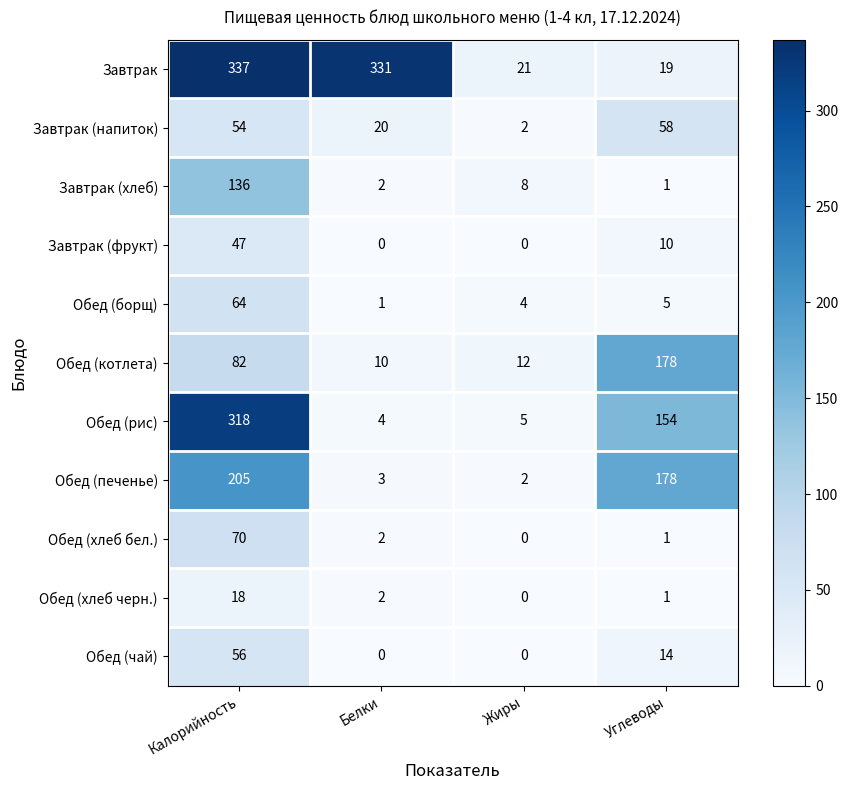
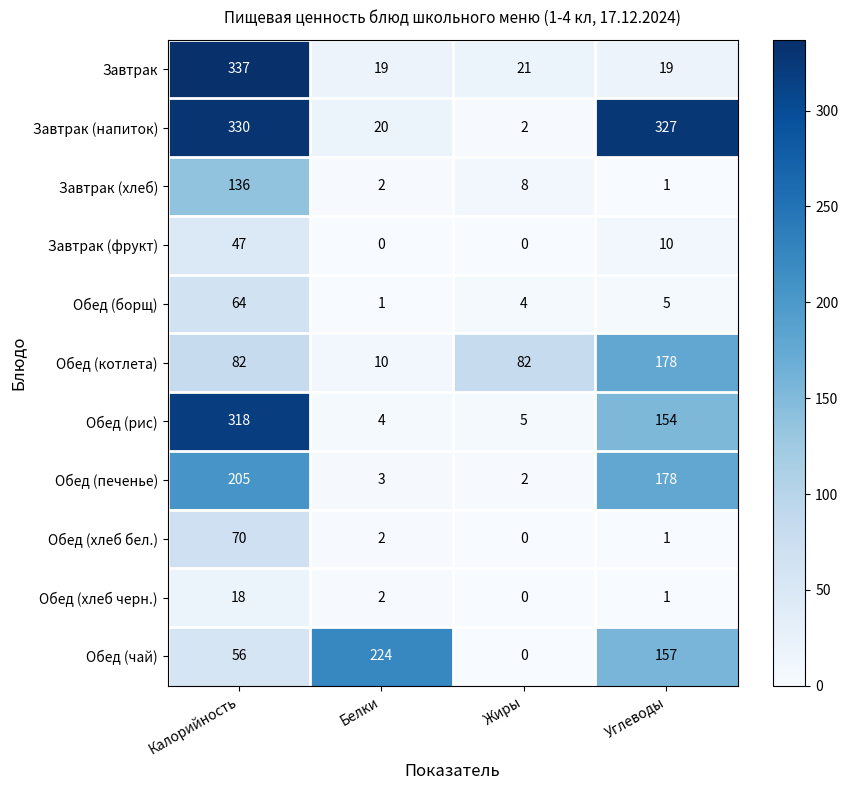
  {
    "Завтрак": {
      "Калорийность": 337,
-     "Белки": 331,
+     "Белки": 19,
      "Жиры": 21,
      "Углеводы": 19
    },
    "Завтрак (напиток)": {
-     "Калорийность": 54,
+     "Калорийность": 330,
      "Белки": 20,
      "Жиры": 2,
-     "Углеводы": 58
+     "Углеводы": 327
    },
    "Завтрак (хлеб)": {
      "Калорийность": 136,
      "Белки": 2,
      "Жиры": 8,
      "Углеводы": 1
    },
    "Завтрак (фрукт)": {
      "Калорийность": 47,
      "Белки": 0,
      "Жиры": 0,
      "Углеводы": 10
    },
    "Обед (борщ)": {
      "Калорийность": 64,
      "Белки": 1,
      "Жиры": 4,
      "Углеводы": 5
    },
    "Обед (котлета)": {
      "Калорийность": 82,
      "Белки": 10,
-     "Жиры": 12,
+     "Жиры": 82,
      "Углеводы": 178
    },
    "Обед (рис)": {
      "Калорийность": 318,
      "Белки": 4,
      "Жиры": 5,
      "Углеводы": 154
    },
    "Обед (печенье)": {
      "Калорийность": 205,
      "Белки": 3,
      "Жиры": 2,
      "Углеводы": 178
    },
    "Обед (хлеб бел.)": {
      "Калорийность": 70,
      "Белки": 2,
      "Жиры": 0,
      "Углеводы": 1
    },
    "Обед (хлеб черн.)": {
      "Калорийность": 18,
      "Белки": 2,
      "Жиры": 0,
      "Углеводы": 1
    },
    "Обед (чай)": {
      "Калорийность": 56,
-     "Белки": 0,
+     "Белки": 224,
      "Жиры": 0,
-     "Углеводы": 14
+     "Углеводы": 157
    }
  }
